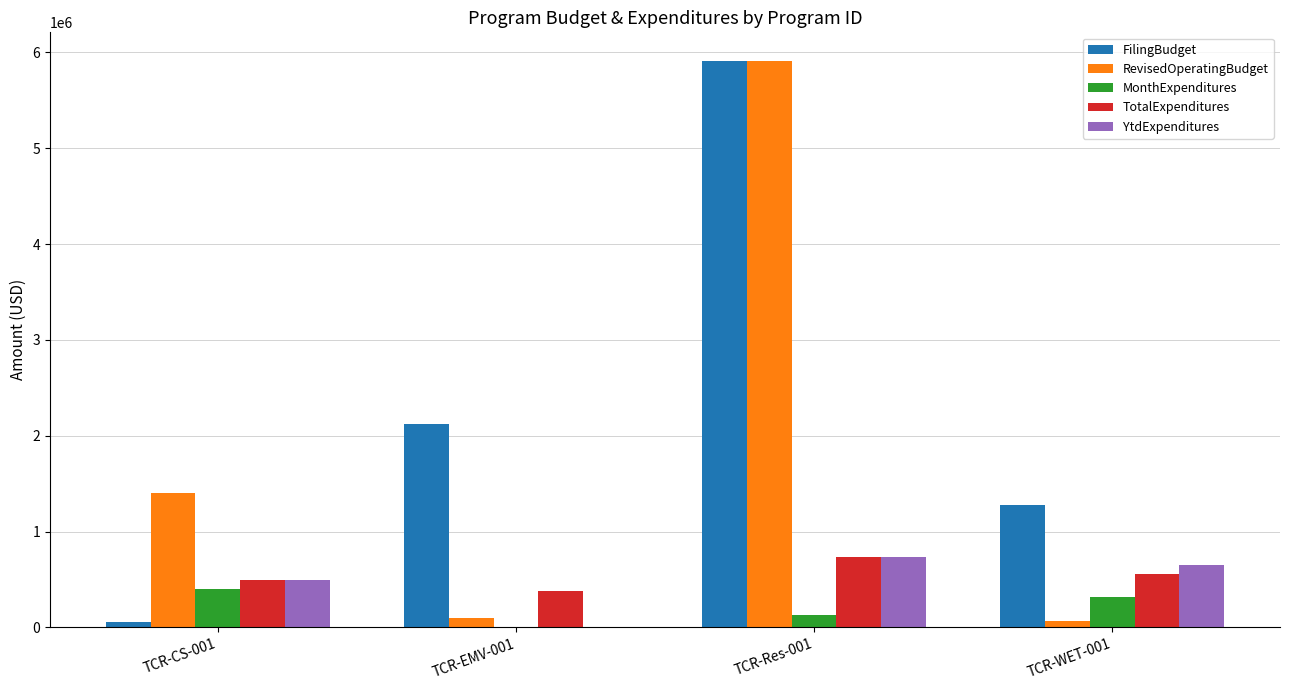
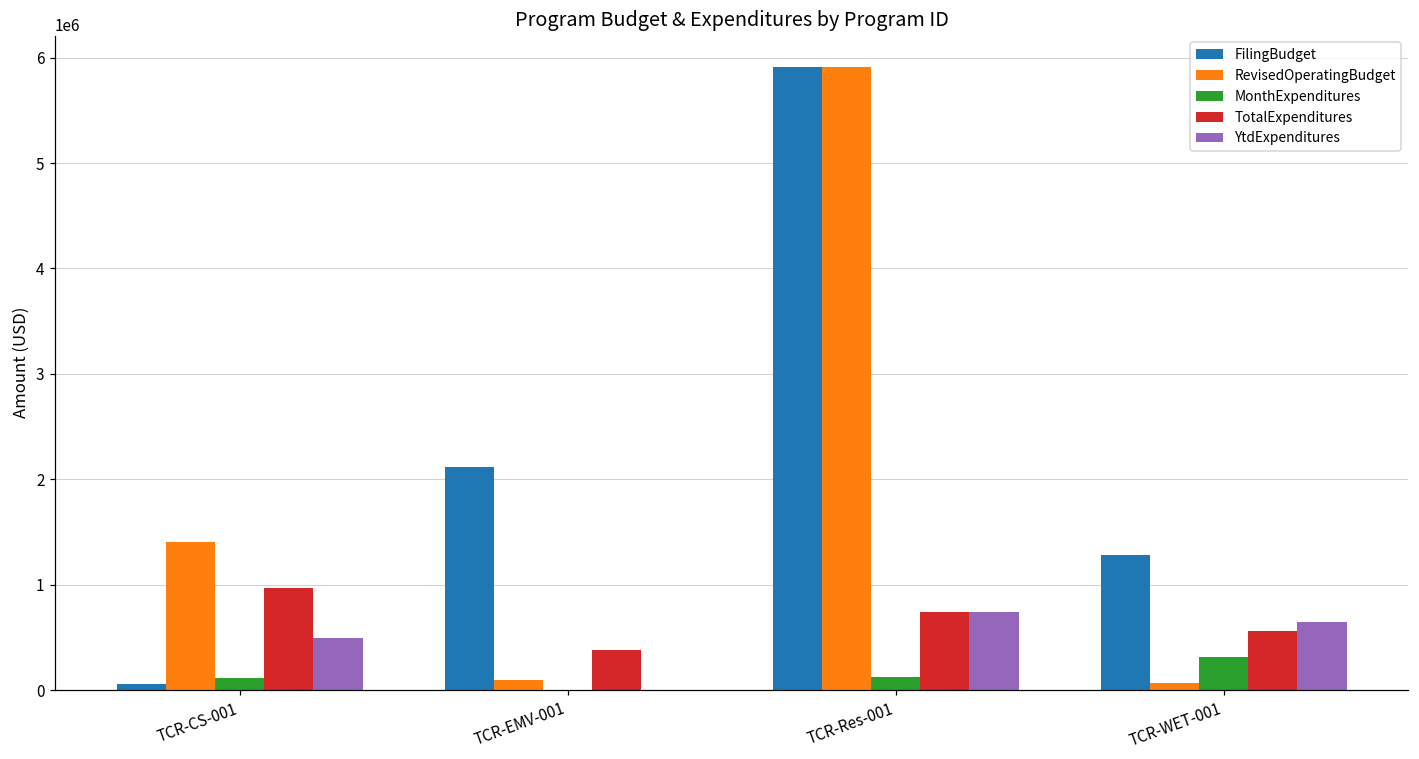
  {
    "FilingBudget": {
      "TCR-CS-001": 100000,
      "TCR-EMV-001": 2100000,
      "TCR-Res-001": 5900000,
      "TCR-WET-001": 1300000
    },
    "RevisedOperatingBudget": {
      "TCR-CS-001": 1400000,
      "TCR-EMV-001": 100000,
      "TCR-Res-001": 5900000,
      "TCR-WET-001": 100000
    },
    "MonthExpenditures": {
-     "TCR-CS-001": 400000,
+     "TCR-CS-001": 100000,
      "TCR-EMV-001": 0,
      "TCR-Res-001": 100000,
      "TCR-WET-001": 300000
    },
    "TotalExpenditures": {
-     "TCR-CS-001": 500000,
+     "TCR-CS-001": 1000000,
      "TCR-EMV-001": 400000,
      "TCR-Res-001": 700000,
      "TCR-WET-001": 600000
    },
    "YtdExpenditures": {
      "TCR-CS-001": 500000,
      "TCR-EMV-001": 0,
      "TCR-Res-001": 700000,
      "TCR-WET-001": 600000
    }
  }
